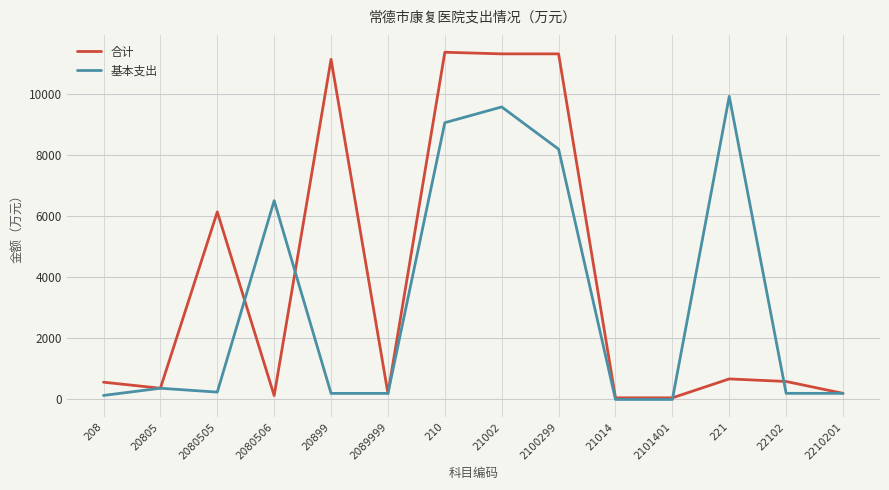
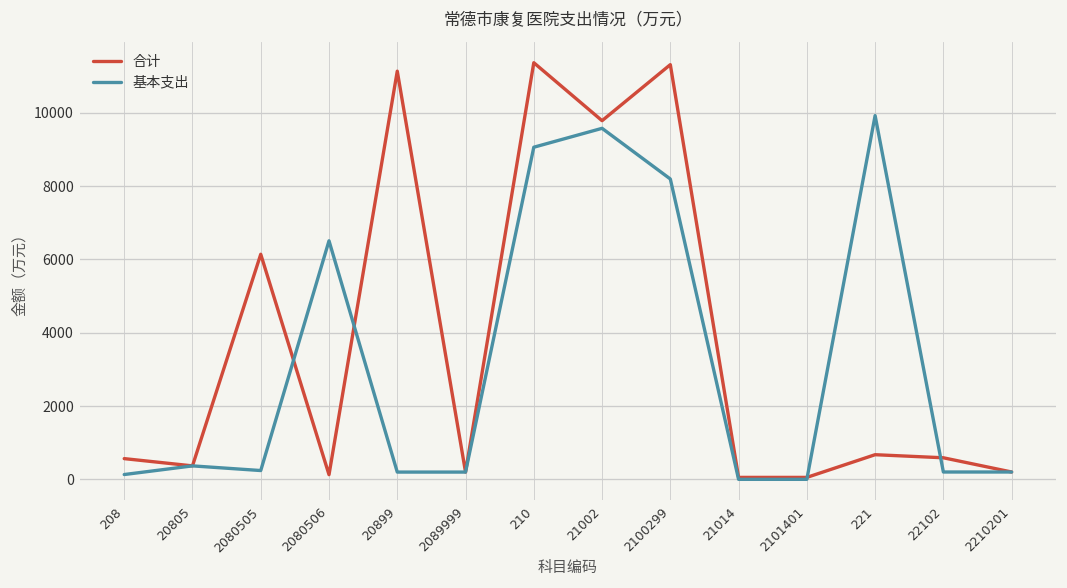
  {
    "合计": {
      "208": 600,
      "2080505": 6100,
      "2080506": 100,
      "20899": 11100,
      "210": 11400,
-     "21002": 11300,
+     "21002": 9800,
      "2100299": 11300,
      "221": 700,
      "22102": 600
    },
    "基本支出": {
      "208": 100,
      "2080505": 200,
      "2080506": 6500,
      "20899": 200,
      "210": 9100,
      "21002": 9600,
      "2100299": 8200,
      "221": 9900,
      "22102": 200
    }
  }
